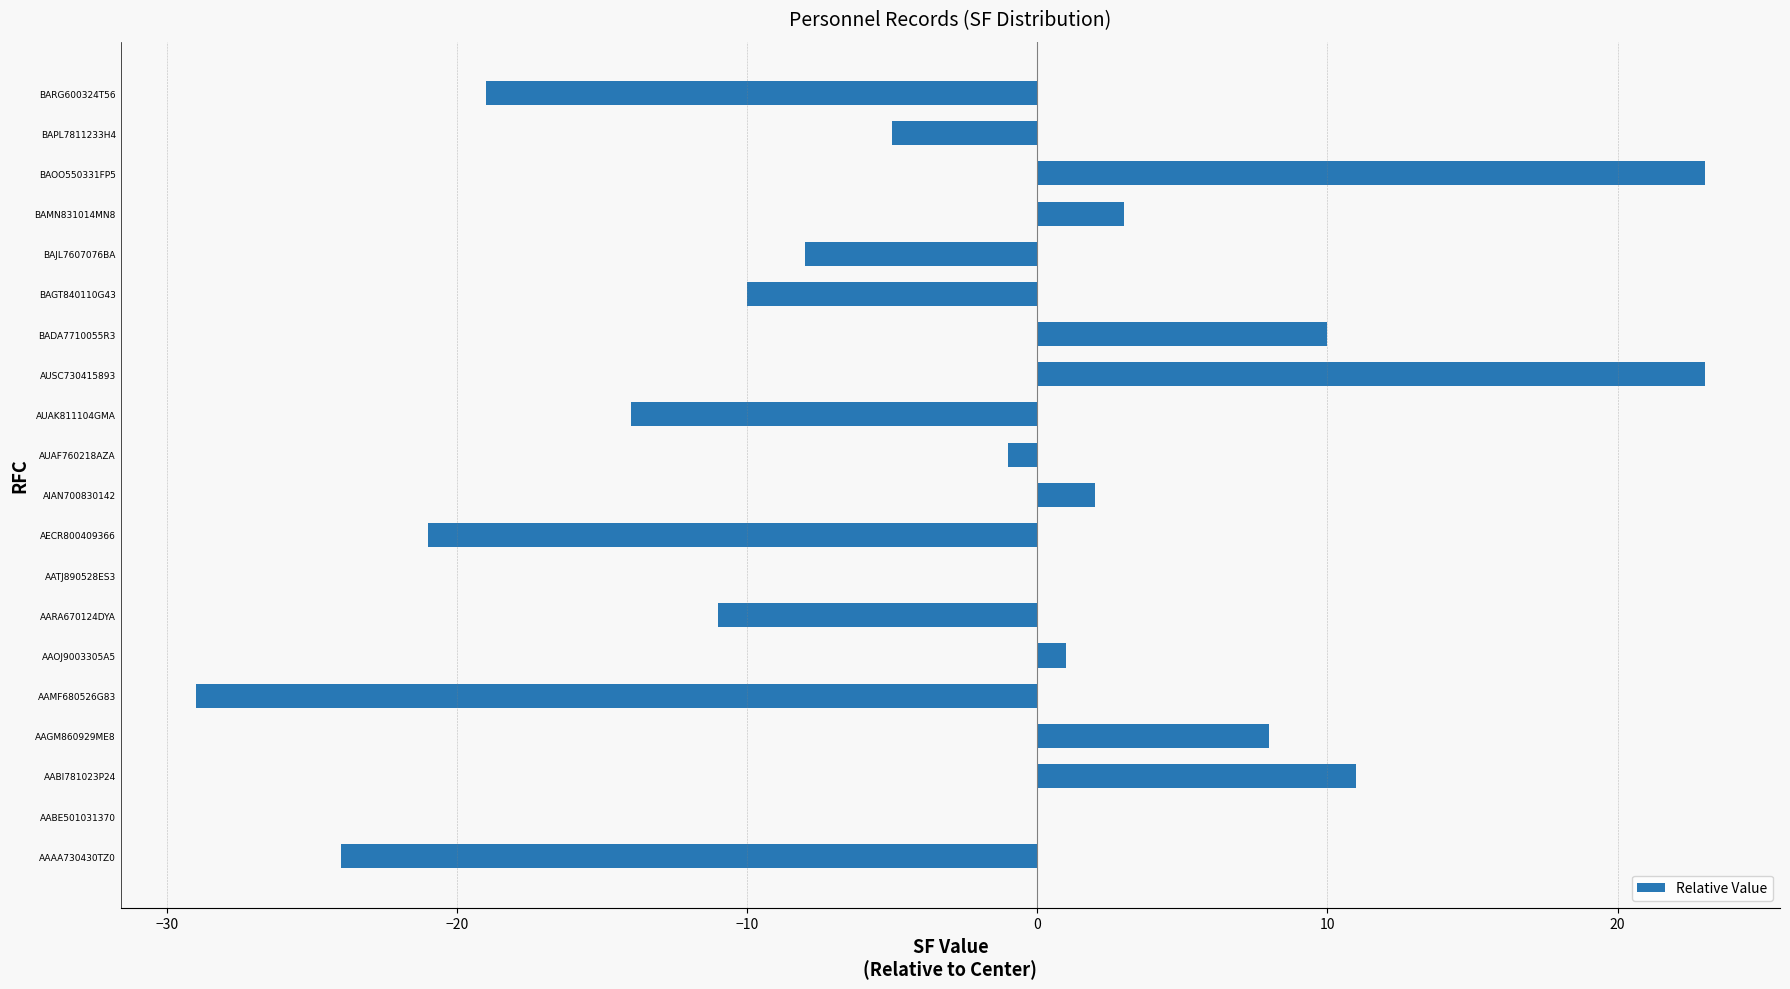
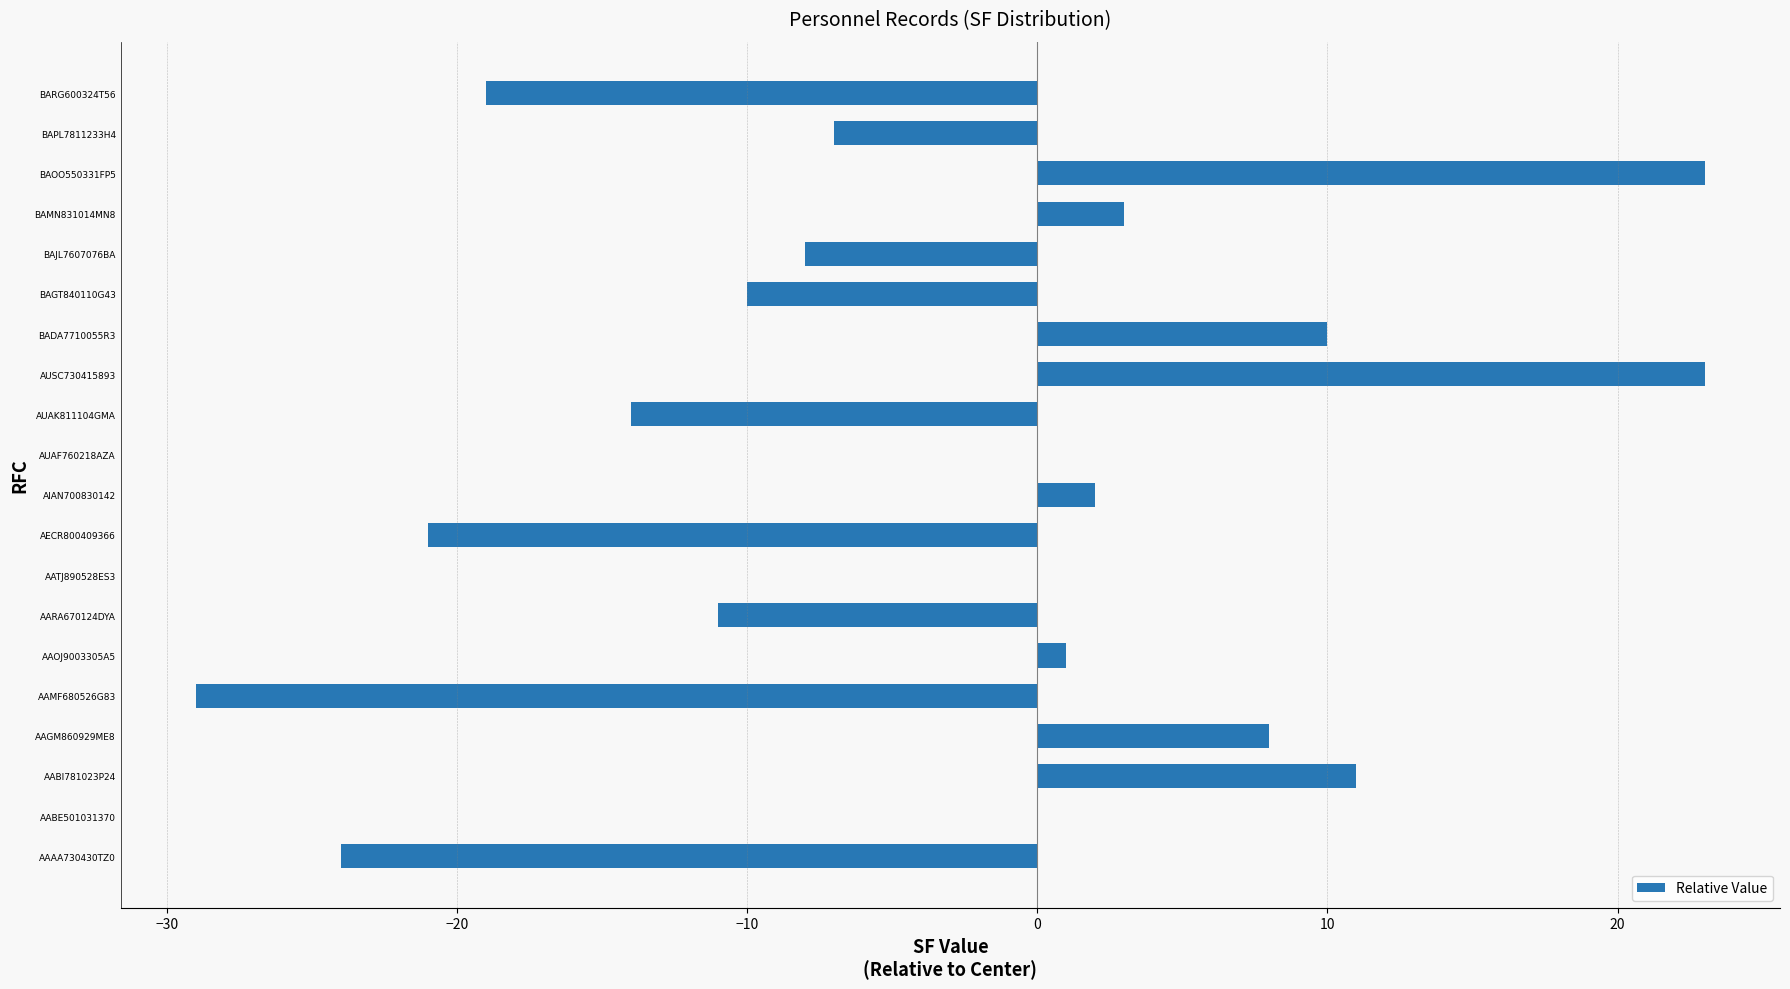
  {
    "BARG600324T56": -19.0,
-   "BAPL7811233H4": -5.0,
+   "BAPL7811233H4": -7.0,
    "BAOO550331FP5": 23.0,
    "BAMN831014MN8": 3.0,
    "BAJL7607076BA": -8.0,
    "BAGT840110G43": -10.0,
    "BADA7710055R3": 10.0,
    "AUSC730415893": 23.0,
    "AUAK811104GMA": -14.0,
-   "AUAF760218AZA": -1.0,
+   "AUAF760218AZA": 0.0,
    "AIAN700830142": 2.0,
    "AECR800409366": -21.0,
    "AATJ890528ES3": 0.0,
    "AARA670124DYA": -11.0,
    "AAOJ9003305A5": 1.0,
    "AAMF680526G83": -29.0,
    "AAGM860929ME8": 8.0,
    "AABI781023P24": 11.0,
    "AABE501031370": 0.0,
    "AAAA730430TZ0": -24.0
  }
